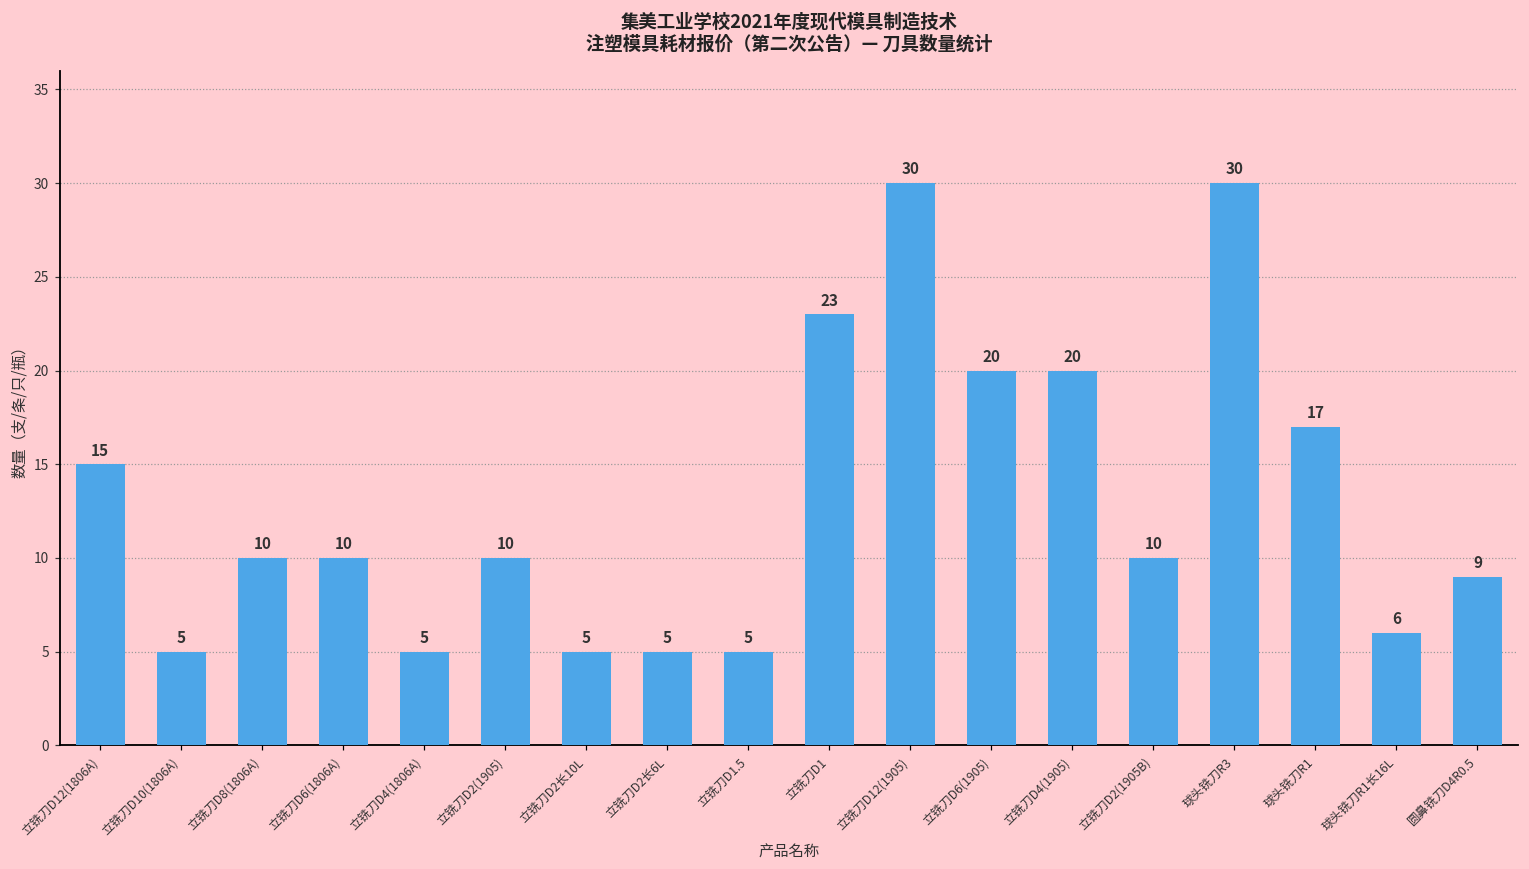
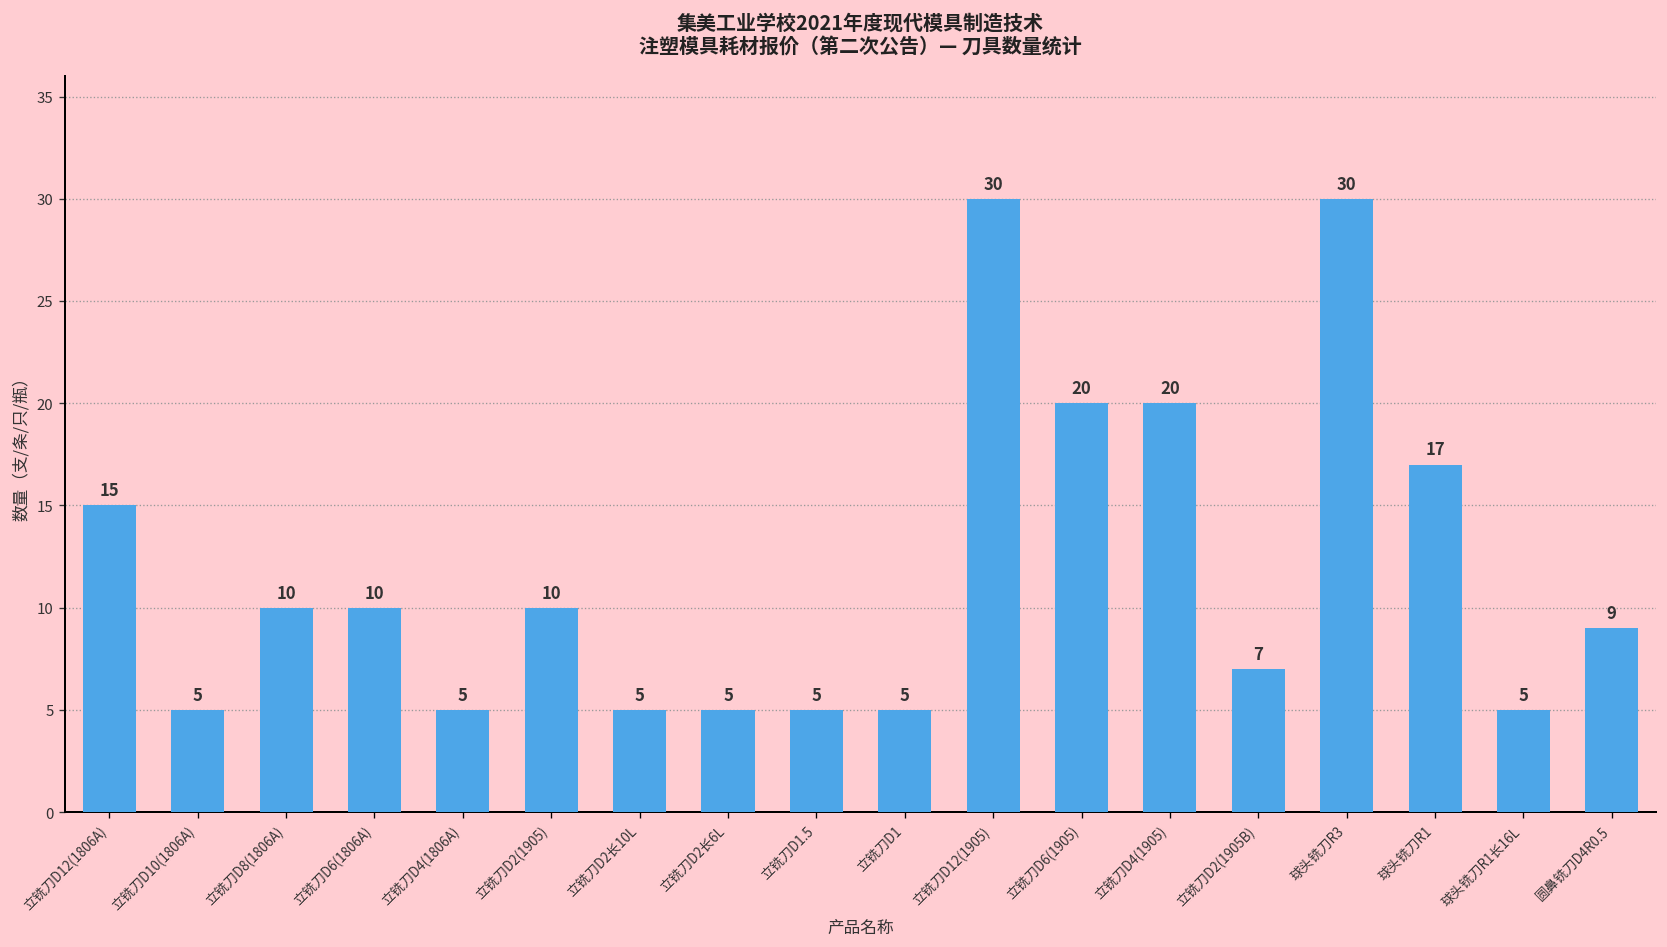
  {
    "立铣刀D12(1806A)": 15,
    "立铣刀D10(1806A)": 5,
    "立铣刀D8(1806A)": 10,
    "立铣刀D6(1806A)": 10,
    "立铣刀D4(1806A)": 5,
    "立铣刀D2(1905)": 10,
    "立铣刀D2长10L": 5,
    "立铣刀D2长6L": 5,
    "立铣刀D1.5": 5,
-   "立铣刀D1": 23,
+   "立铣刀D1": 5,
    "立铣刀D12(1905)": 30,
    "立铣刀D6(1905)": 20,
    "立铣刀D4(1905)": 20,
-   "立铣刀D2(1905B)": 10,
+   "立铣刀D2(1905B)": 7,
    "球头铣刀R3": 30,
    "球头铣刀R1": 17,
-   "球头铣刀R1长16L": 6,
+   "球头铣刀R1长16L": 5,
    "圆鼻铣刀D4R0.5": 9
  }
